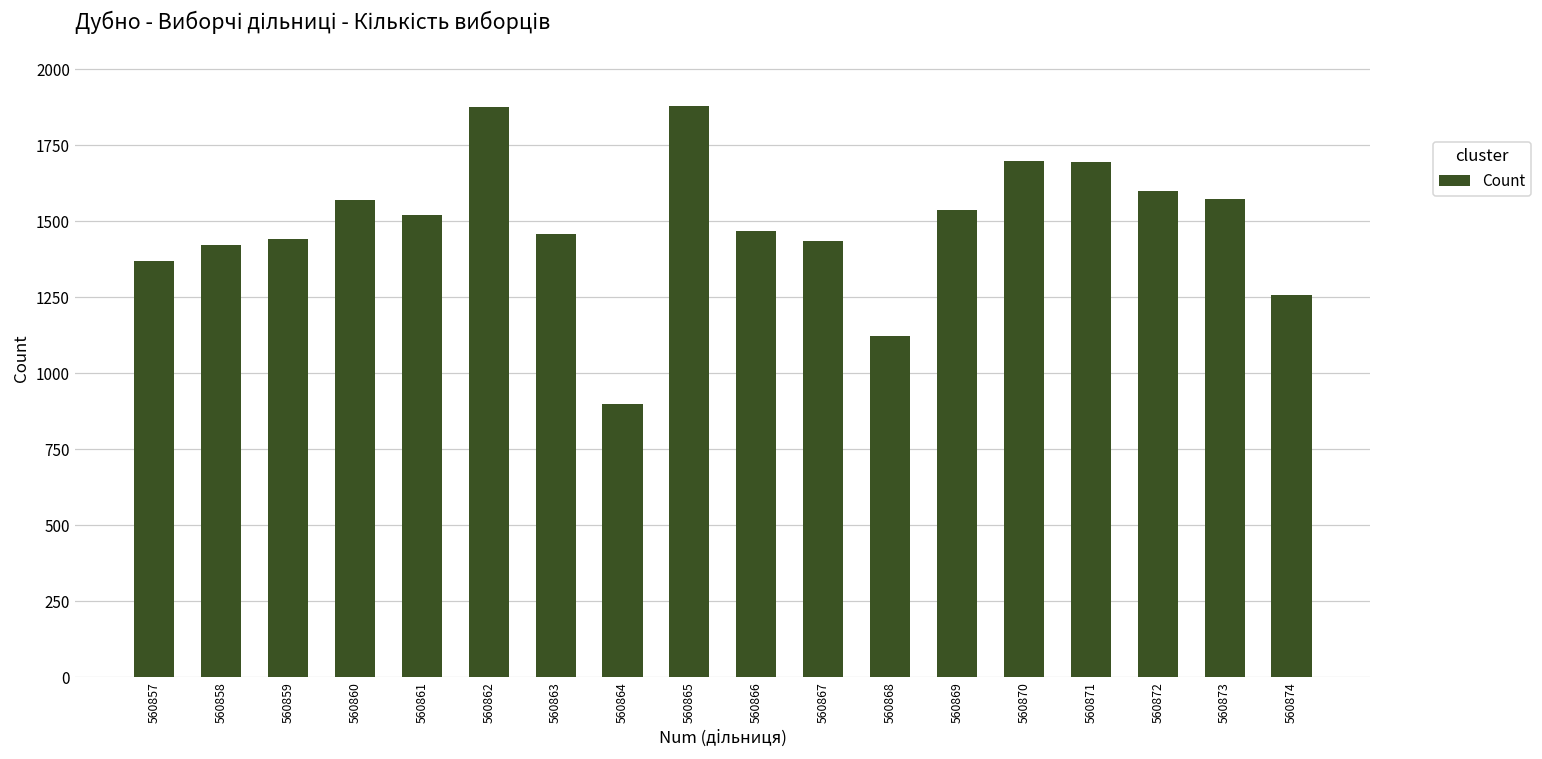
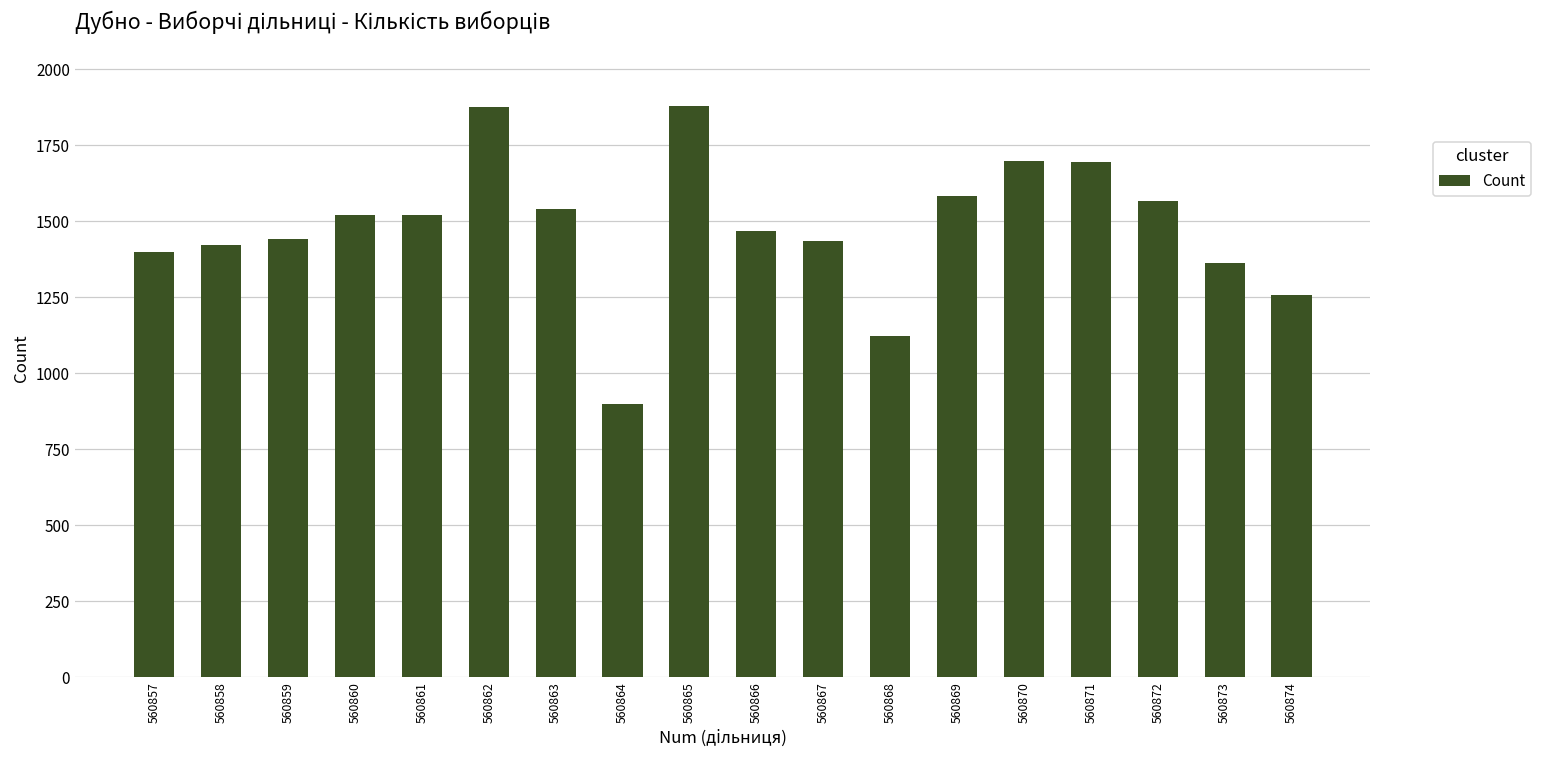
  {
-   "560857": 1370,
+   "560857": 1400,
    "560858": 1420,
    "560859": 1440,
-   "560860": 1570,
+   "560860": 1520,
    "560861": 1520,
    "560862": 1880,
-   "560863": 1460,
+   "560863": 1540,
    "560864": 900,
    "560865": 1880,
    "560866": 1470,
    "560867": 1440,
    "560868": 1120,
-   "560869": 1540,
+   "560869": 1580,
    "560870": 1700,
    "560871": 1690,
-   "560872": 1600,
-   "560873": 1570,
+   "560872": 1570,
+   "560873": 1360,
    "560874": 1260
  }
